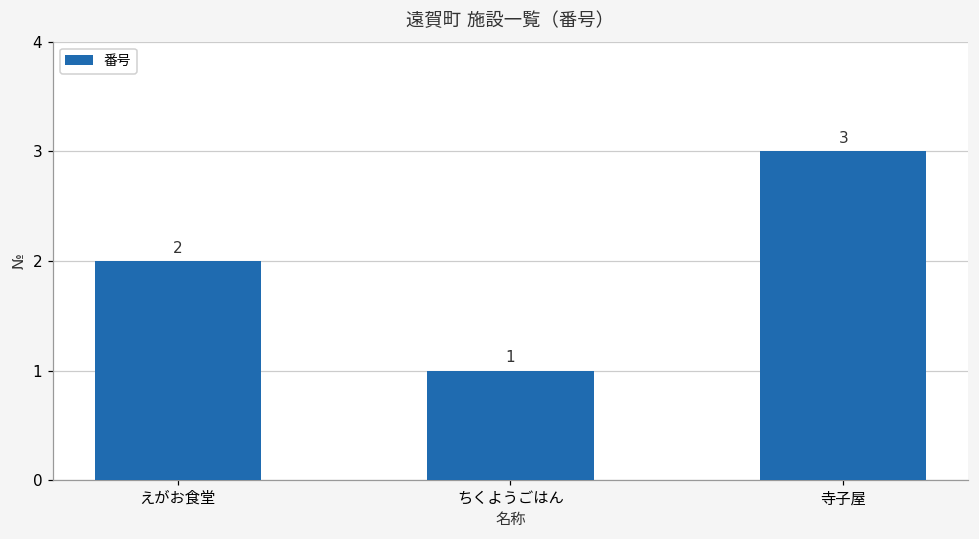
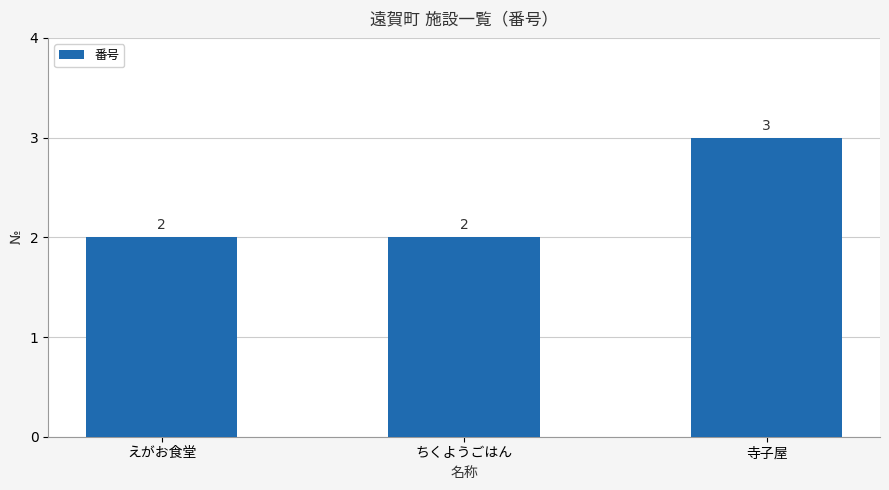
  {
    "えがお食堂": 2,
-   "ちくようごはん": 1,
+   "ちくようごはん": 2,
    "寺子屋": 3
  }
